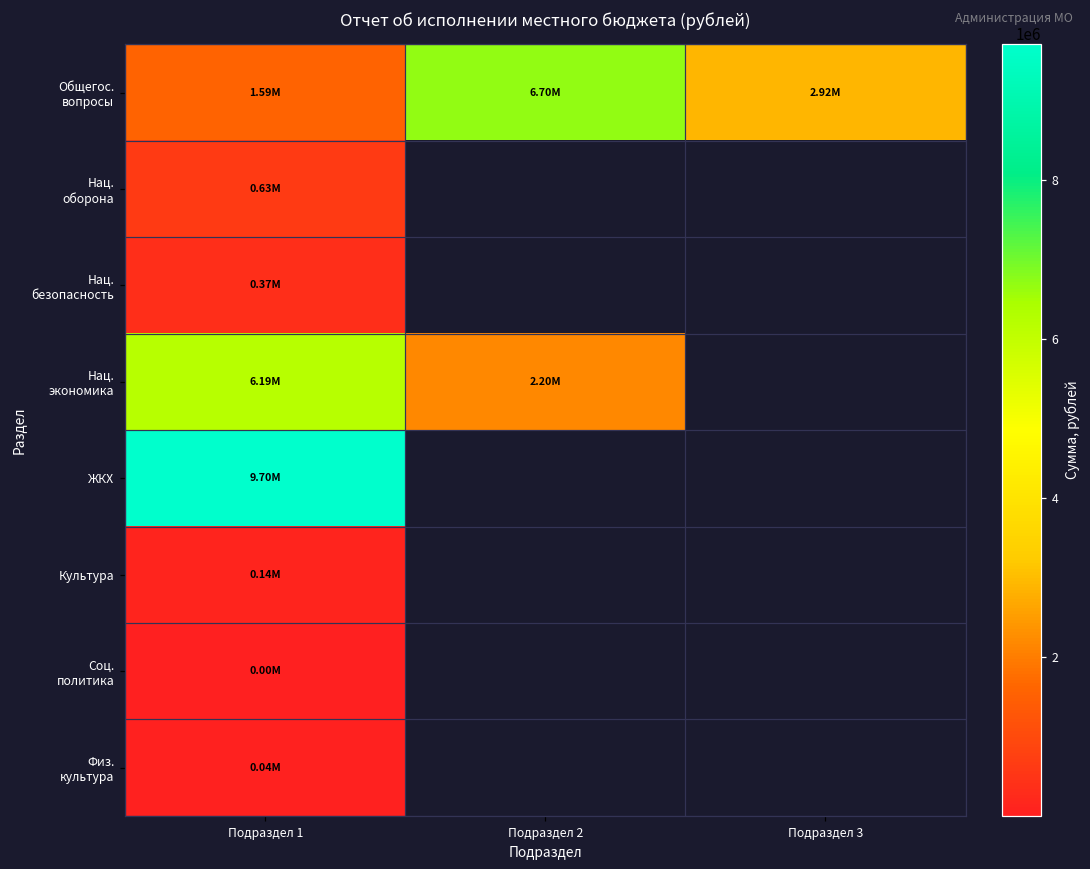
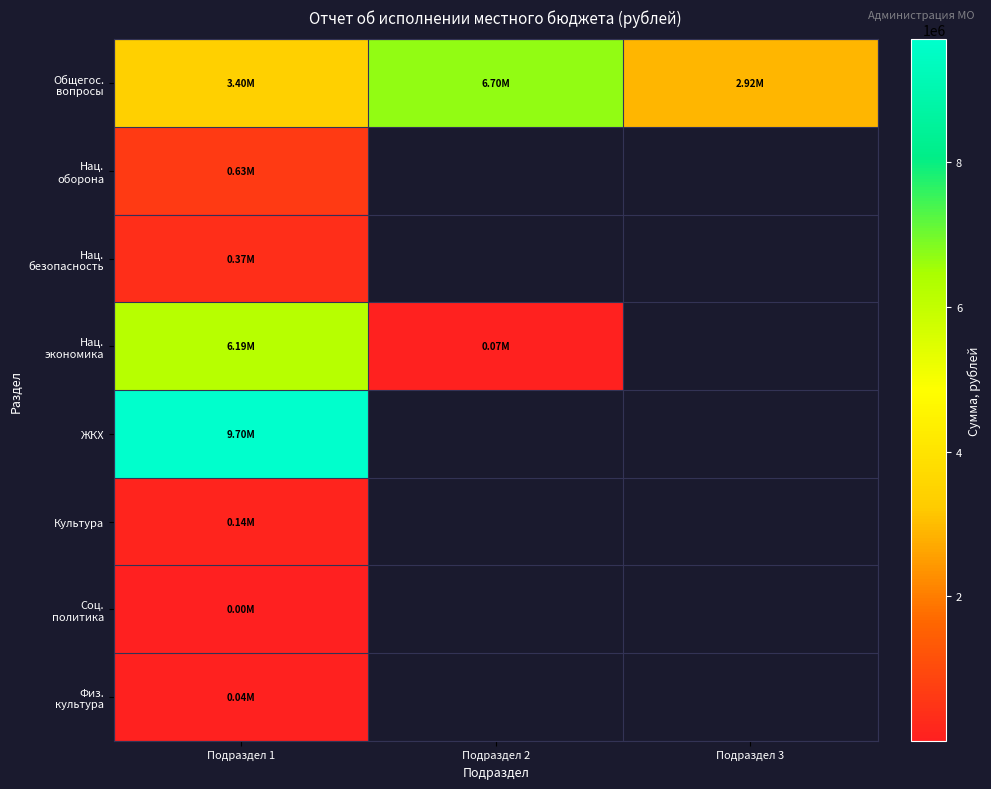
  {
    "Общегос. вопросы": {
-     "Подраздел 1": "1.59M",
+     "Подраздел 1": "3.40M",
      "Подраздел 2": "6.70M",
      "Подраздел 3": "2.92M"
    },
    "Нац. оборона": {
      "Подраздел 1": "0.63M"
    },
    "Нац. безопасность": {
      "Подраздел 1": "0.37M"
    },
    "Нац. экономика": {
      "Подраздел 1": "6.19M",
-     "Подраздел 2": "2.20M"
+     "Подраздел 2": "0.07M"
    },
    "ЖКХ": {
      "Подраздел 1": "9.70M"
    },
    "Культура": {
      "Подраздел 1": "0.14M"
    },
    "Соц. политика": {
      "Подраздел 1": "0.00M"
    },
    "Физ. культура": {
      "Подраздел 1": "0.04M"
    }
  }
